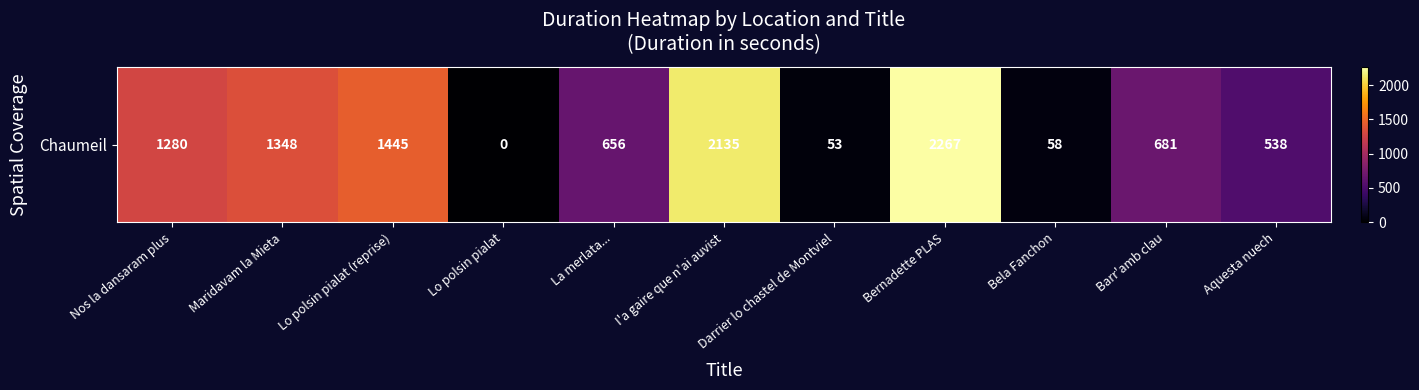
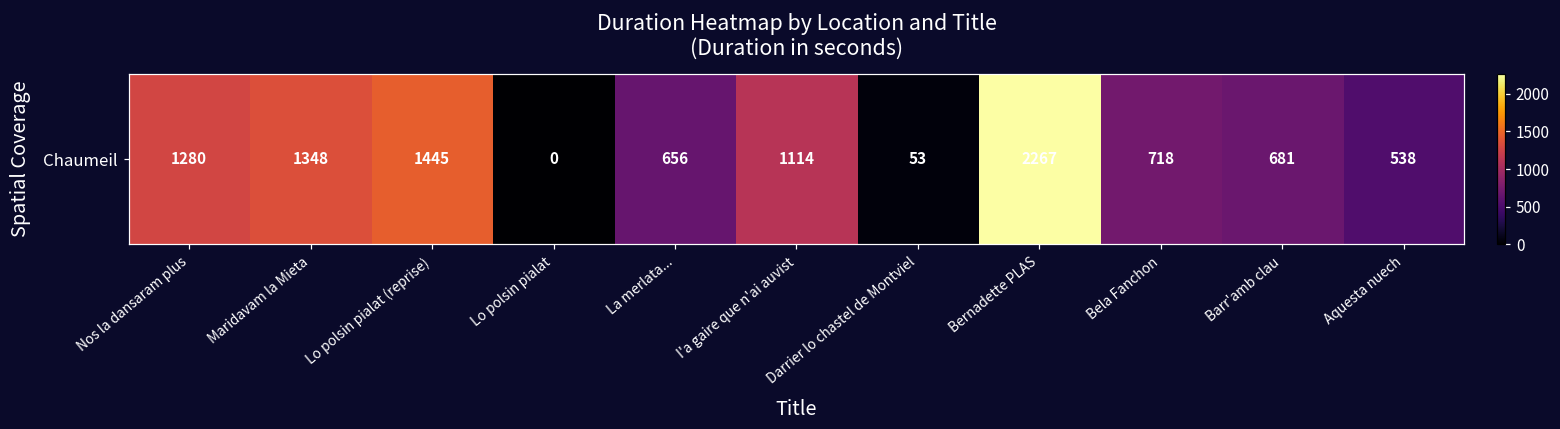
  {
    "Chaumeil": {
      "Nos la dansaram plus": 1280,
      "Maridavam la Mieta": 1348,
      "Lo polsin pialat (reprise)": 1445,
      "Lo polsin pialat": 0,
      "La merlata...": 656,
-     "I'a gaire que n'ai auvist": 2135,
+     "I'a gaire que n'ai auvist": 1114,
      "Darrier lo chastel de Montviel": 53,
      "Bernadette PLAS": 2267,
-     "Bela Fanchon": 58,
+     "Bela Fanchon": 718,
      "Barr'amb clau": 681,
      "Aquesta nuech": 538
    }
  }
